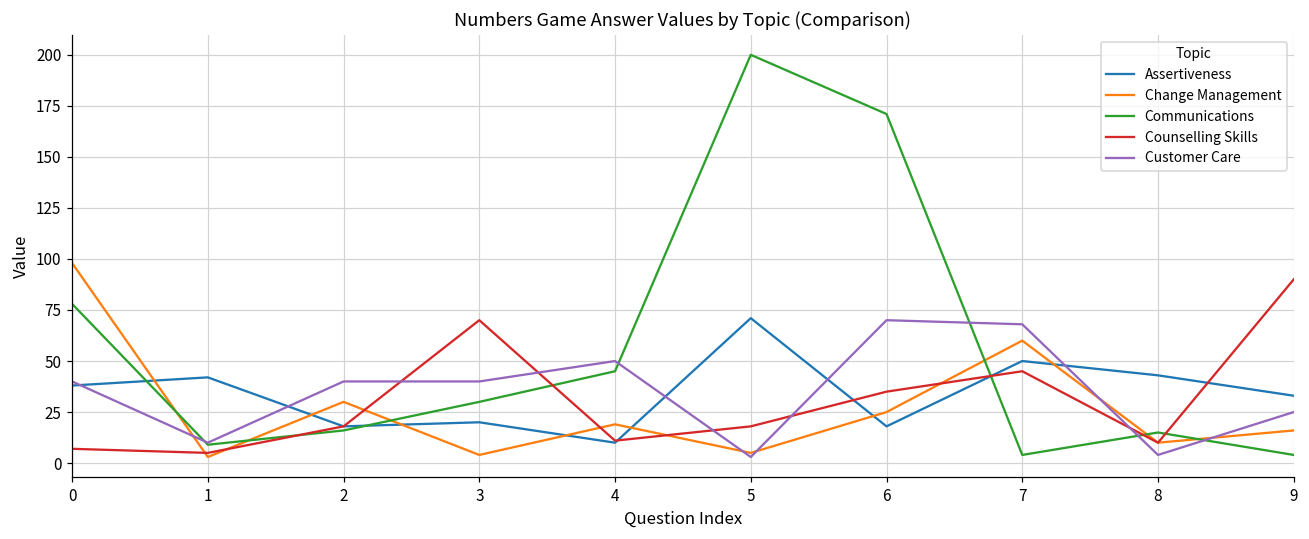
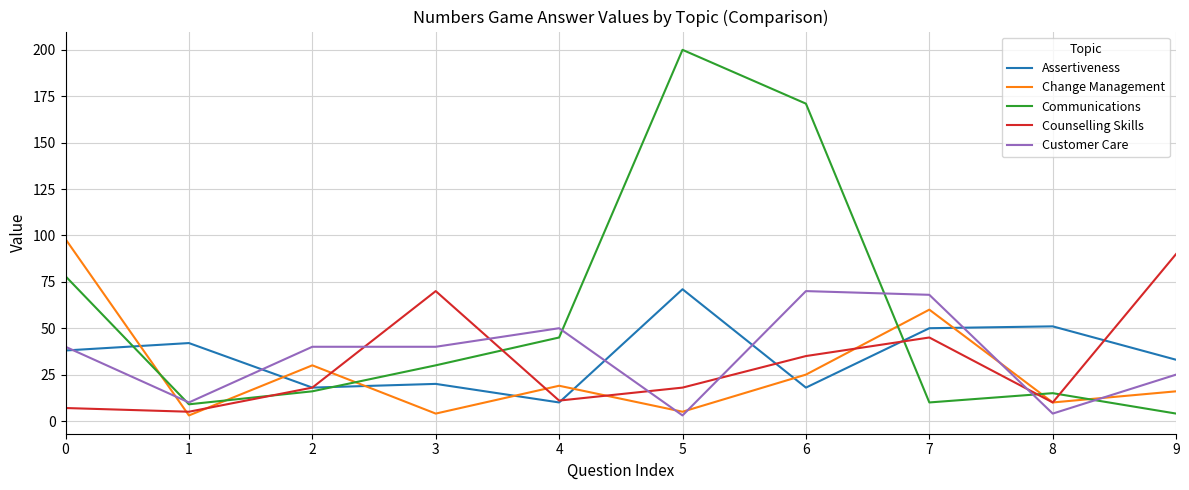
  {
    "Assertiveness": {
      "0": 38,
      "1": 42,
      "3": 20,
      "5": 71,
      "6": 18,
      "7": 50,
-     "8": 43,
+     "8": 51,
      "9": 33
    },
    "Change Management": {
      "0": 98,
      "1": 3,
      "2": 30,
      "3": 4,
      "4": 19,
      "5": 5,
      "6": 25,
      "7": 60,
      "9": 16
    },
    "Communications": {
      "0": 78,
      "2": 16,
      "3": 30,
      "4": 45,
      "5": 200,
      "6": 171,
-     "7": 4,
+     "7": 10,
      "8": 15,
      "9": 4
    },
    "Counselling Skills": {
      "0": 7,
      "1": 5,
      "3": 70,
      "5": 18,
      "6": 35,
      "7": 45,
      "9": 90
    },
    "Customer Care": {
      "0": 40,
      "2": 40,
      "3": 40,
      "4": 50,
      "5": 3,
      "6": 70,
      "7": 68,
      "8": 4,
      "9": 25
    }
  }
